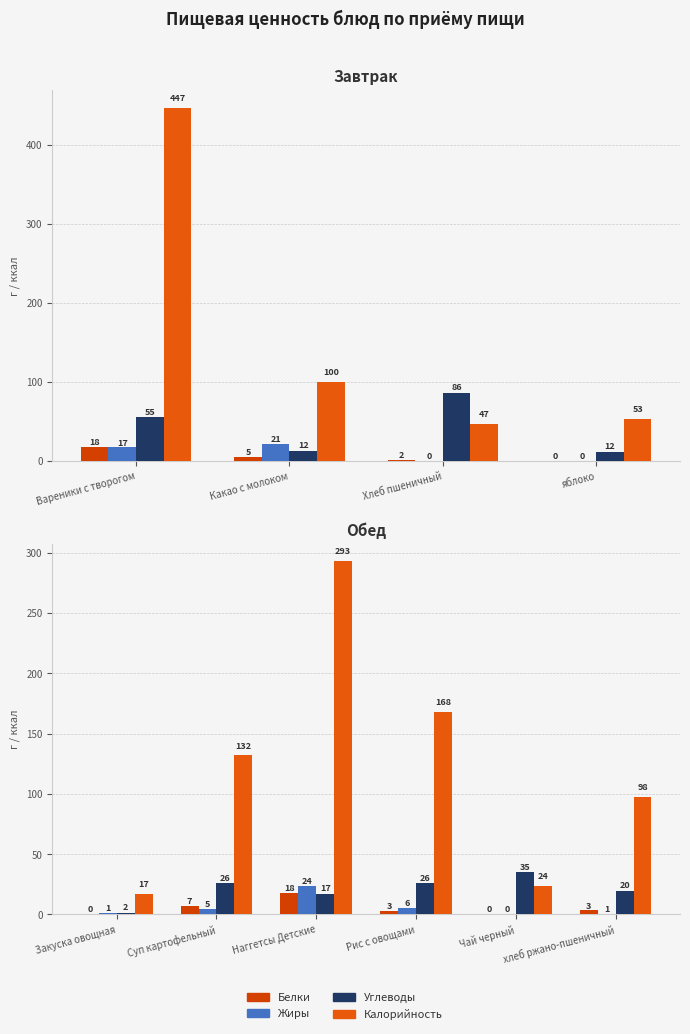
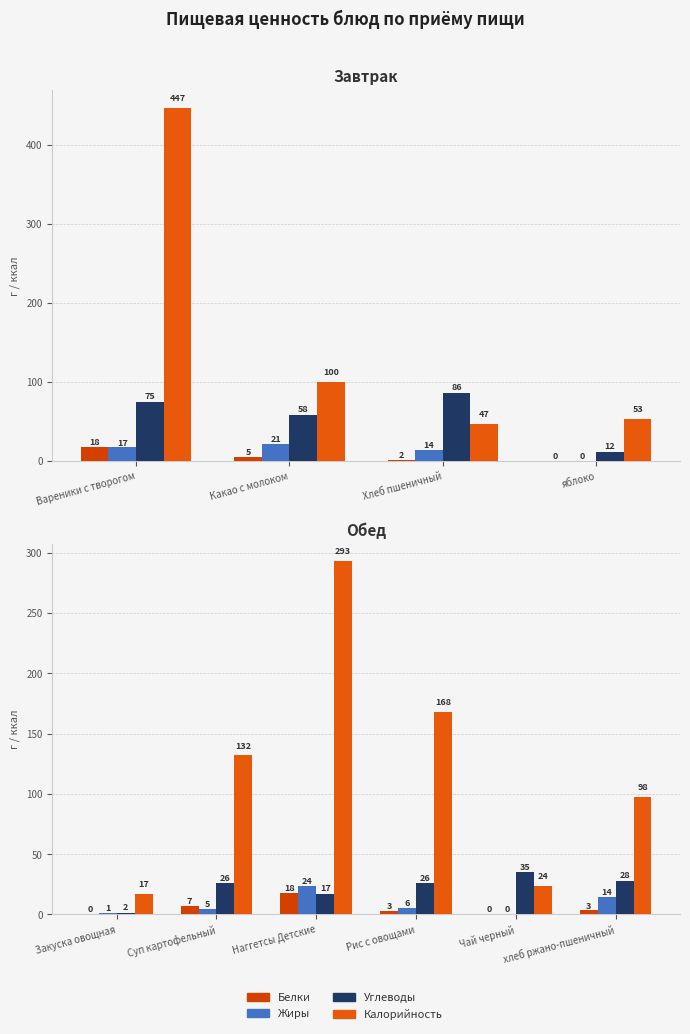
  {
    "Завтрак": {
      "Жиры": {
        "Вареники с творогом": 17,
        "Какао с молоком": 21,
-       "Хлеб пшеничный": 0,
+       "Хлеб пшеничный": 14,
        "яблоко": 0
      },
      "Углеводы": {
-       "Вареники с творогом": 55,
-       "Какао с молоком": 12,
+       "Вареники с творогом": 75,
+       "Какао с молоком": 58,
        "Хлеб пшеничный": 86,
        "яблоко": 12
      }
    },
    "Обед": {
      "Жиры": {
        "Закуска овощная": 1,
        "Суп картофельный": 5,
        "Наггетсы Детские": 24,
        "Рис с овощами": 6,
        "Чай черный": 0,
-       "хлеб ржано-пшеничный": 1
+       "хлеб ржано-пшеничный": 14
      },
      "Углеводы": {
        "Закуска овощная": 2,
        "Суп картофельный": 26,
        "Наггетсы Детские": 17,
        "Рис с овощами": 26,
        "Чай черный": 35,
-       "хлеб ржано-пшеничный": 20
+       "хлеб ржано-пшеничный": 28
      }
    }
  }
